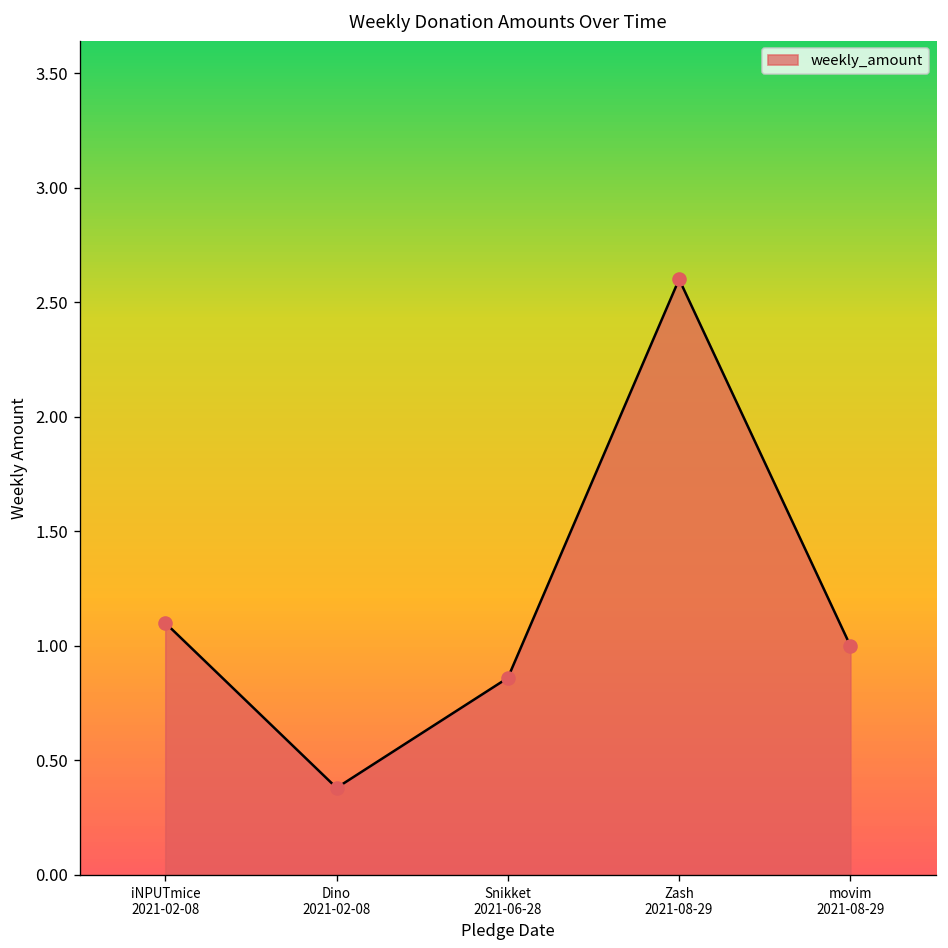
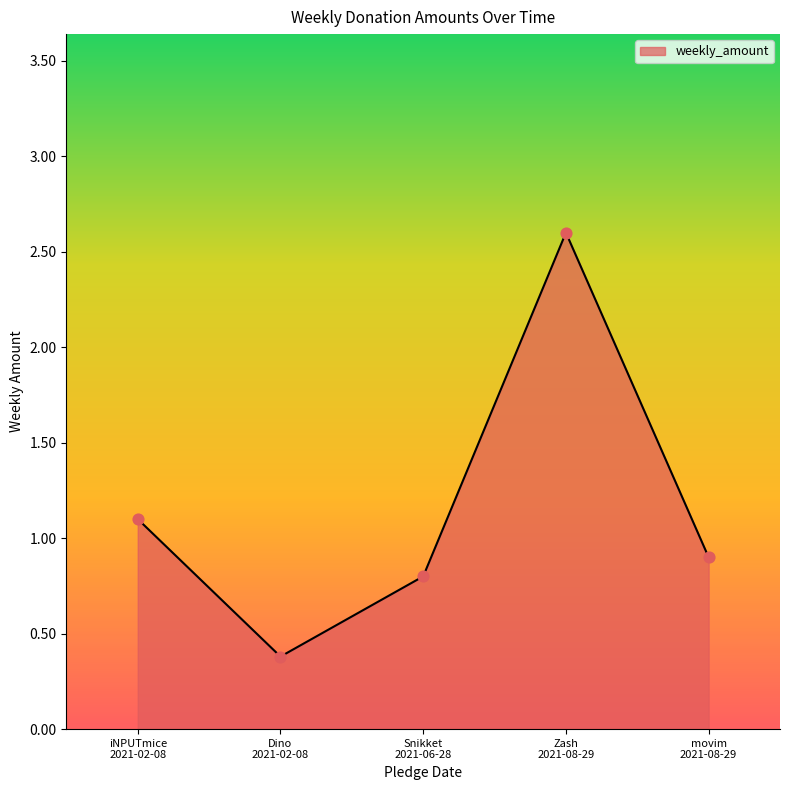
  {
    "iNPUTmice 2021-02-08": 1.10,
    "Dino 2021-02-08": 0.38,
-   "Snikket 2021-06-28": 0.86,
+   "Snikket 2021-06-28": 0.80,
    "Zash 2021-08-29": 2.60,
-   "movim 2021-08-29": 1.0
+   "movim 2021-08-29": 0.9
  }
